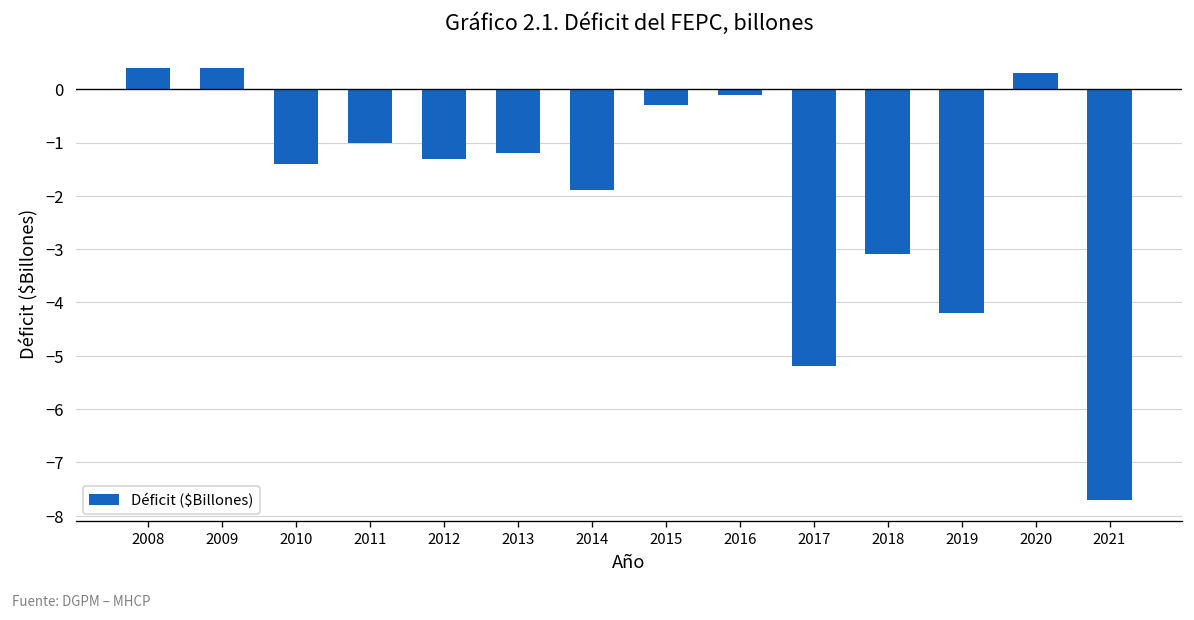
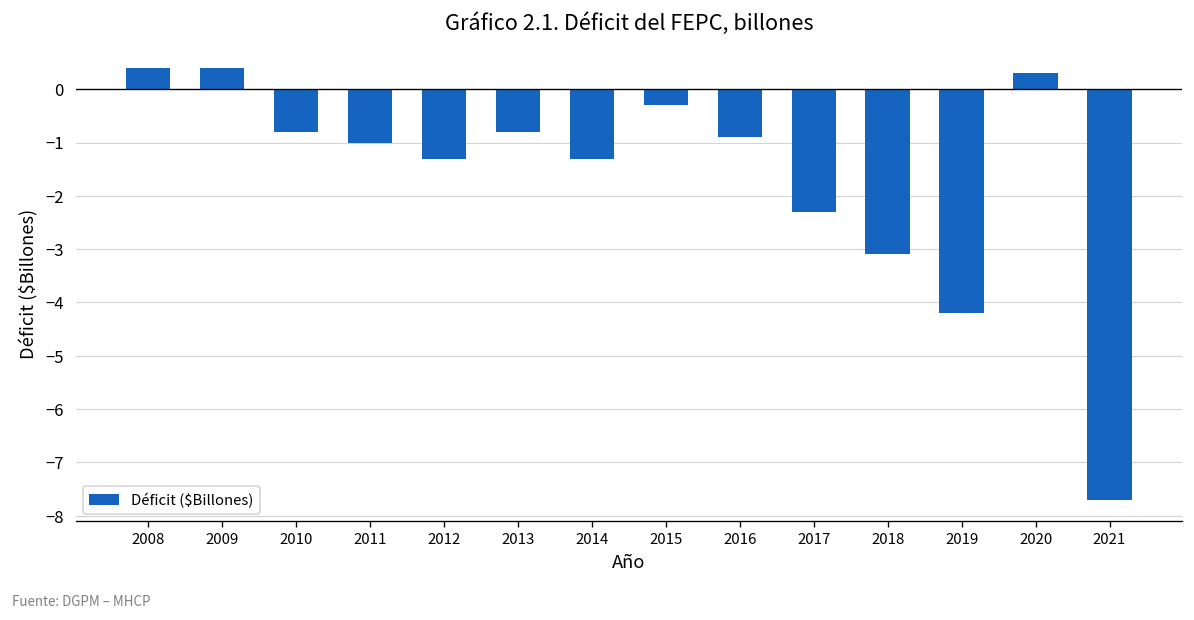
  {
    "2008": 0.4,
    "2009": 0.4,
-   "2010": -1.4,
+   "2010": -0.8,
    "2011": -1.0,
    "2012": -1.3,
-   "2013": -1.2,
-   "2014": -1.9,
+   "2013": -0.8,
+   "2014": -1.3,
    "2015": -0.3,
-   "2016": -0.1,
-   "2017": -5.2,
+   "2016": -0.9,
+   "2017": -2.3,
    "2018": -3.1,
    "2019": -4.2,
    "2020": 0.3,
    "2021": -7.7
  }
